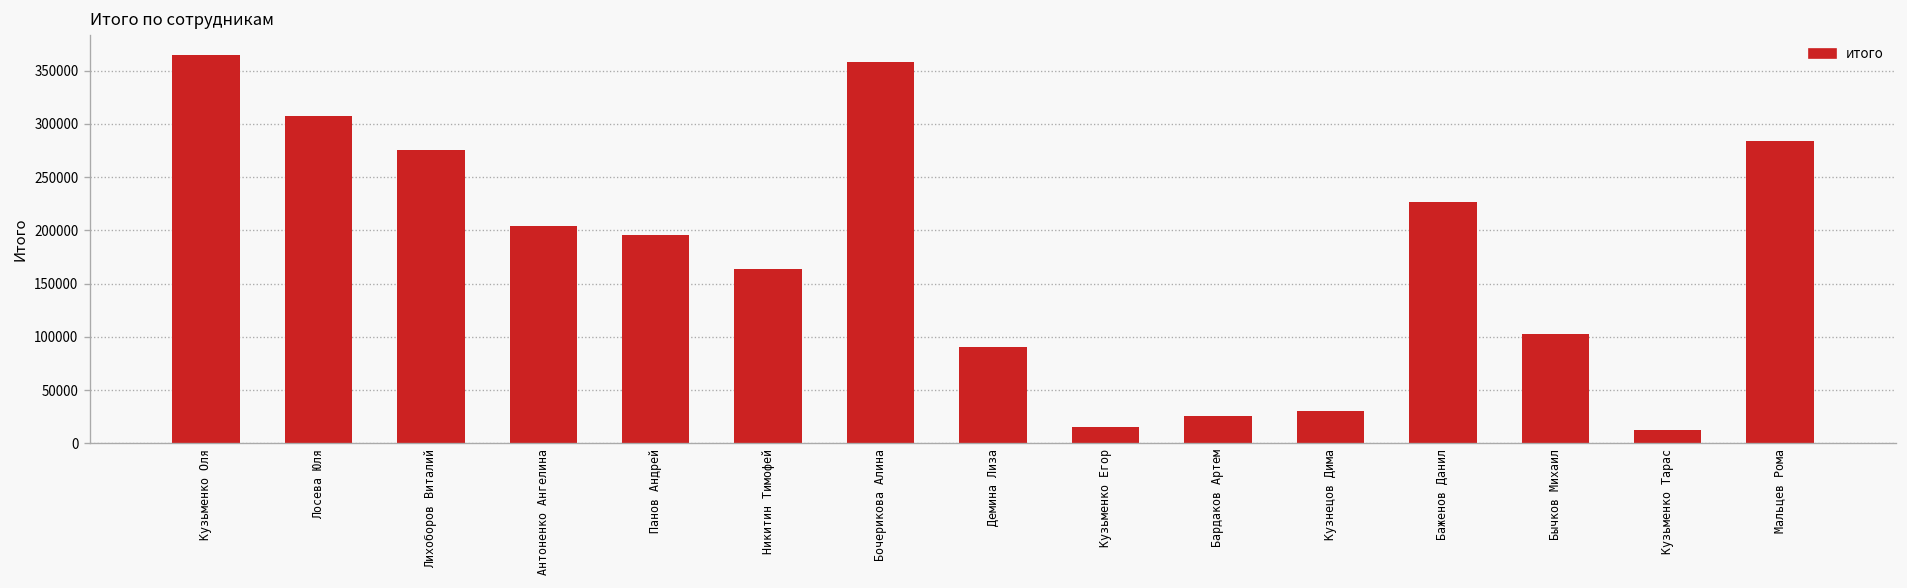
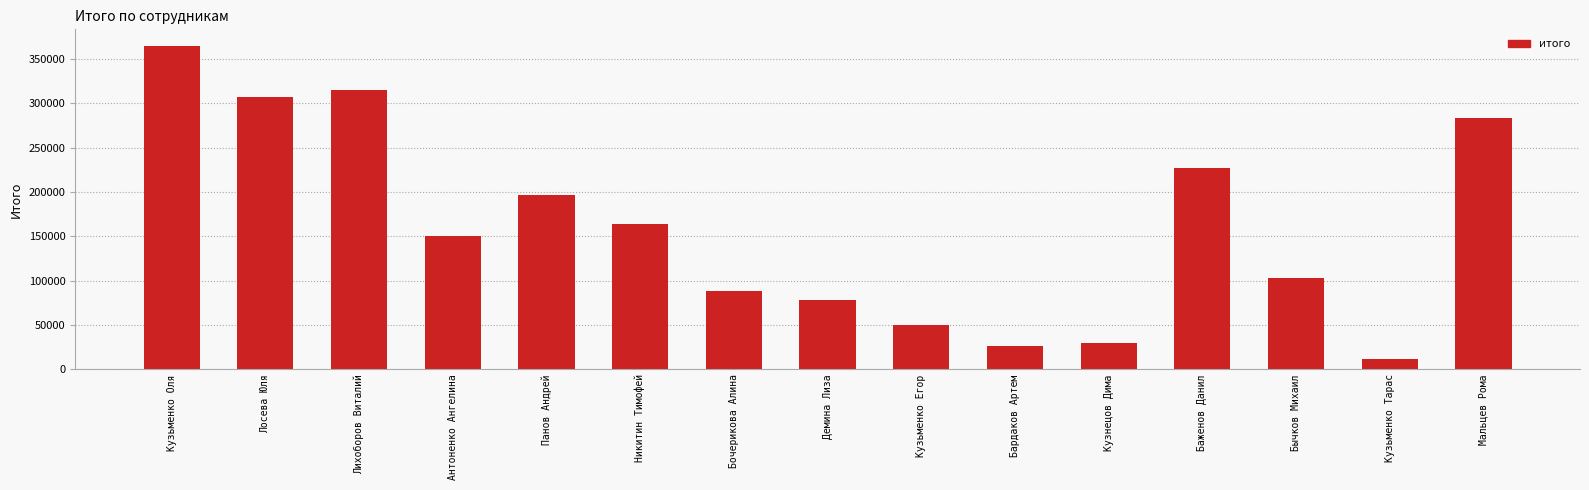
  {
    "Кузьменко Оля": 370000,
    "Лосева Юля": 310000,
-   "Лихоборов Виталий": 280000,
-   "Антоненко Ангелина": 200000,
+   "Лихоборов Виталий": 320000,
+   "Антоненко Ангелина": 150000,
    "Панов Андрей": 200000,
    "Никитин Тимофей": 160000,
-   "Бочерикова Алина": 360000,
-   "Демина Лиза": 90000,
-   "Кузьменко Егор": 10000,
+   "Бочерикова Алина": 90000,
+   "Демина Лиза": 80000,
+   "Кузьменко Егор": 50000,
    "Бардаков Артем": 30000,
    "Кузнецов Дима": 30000,
    "Баженов Данил": 230000,
    "Бычков Михаил": 100000,
    "Кузьменко Тарас": 10000,
    "Мальцев Рома": 280000
  }
